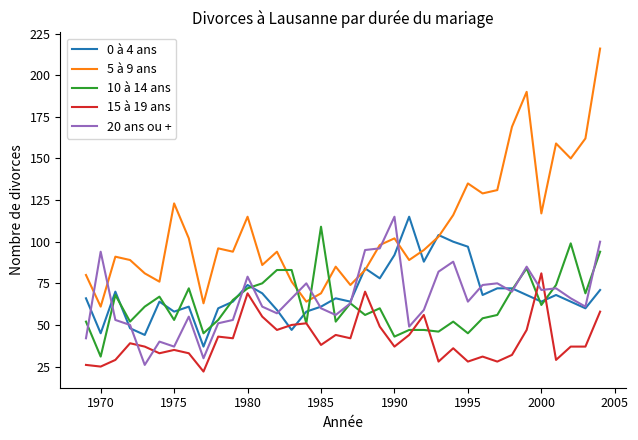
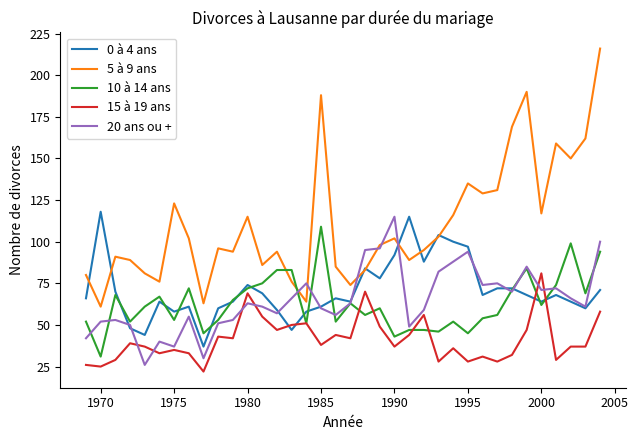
  {
    "0 à 4 ans": {
-     "1970": 45,
+     "1970": 118,
      "1975": 58,
      "1980": 74,
      "1990": 92,
      "1995": 97,
      "2000": 64
    },
    "5 à 9 ans": {
      "1970": 61,
      "1975": 123,
      "1980": 115,
-     "1985": 69,
+     "1985": 188,
      "1990": 102,
      "1995": 135,
      "2000": 117
    },
    "10 à 14 ans": {
      "1970": 31,
      "1975": 53,
      "1980": 72,
      "1985": 109,
      "1990": 43,
      "1995": 45,
      "2000": 62
    },
    "15 à 19 ans": {
      "1970": 25,
      "1975": 35,
      "1980": 69,
      "1985": 38,
      "1990": 37,
      "1995": 28,
      "2000": 81
    },
    "20 ans ou +": {
-     "1970": 94,
+     "1970": 52,
      "1975": 37,
-     "1980": 79,
+     "1980": 63,
      "1990": 115,
-     "1995": 64,
+     "1995": 94,
      "2000": 71
    }
  }
